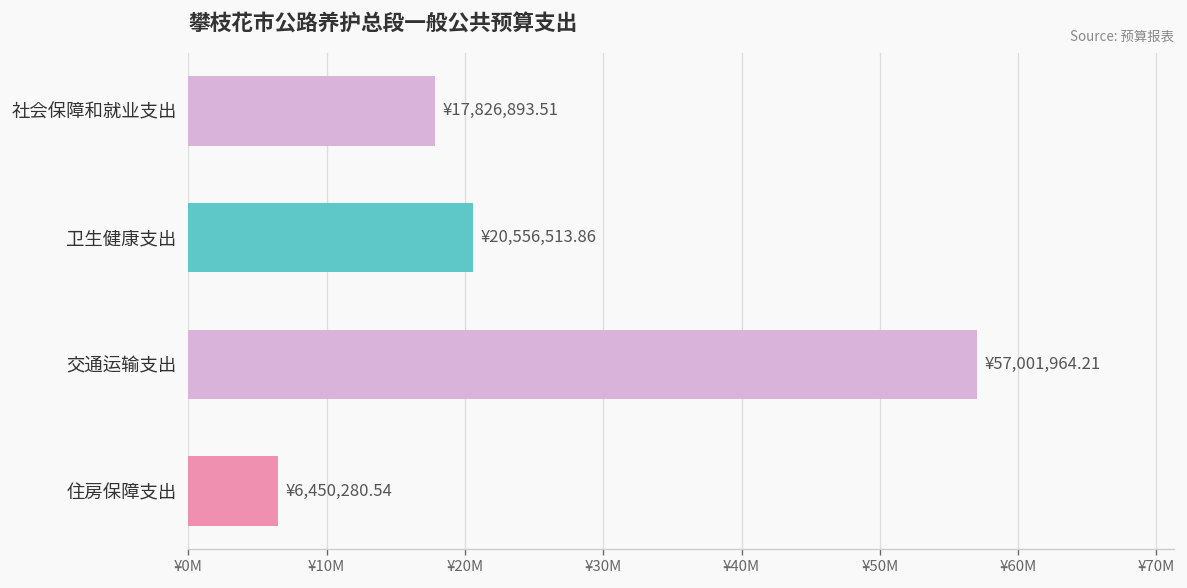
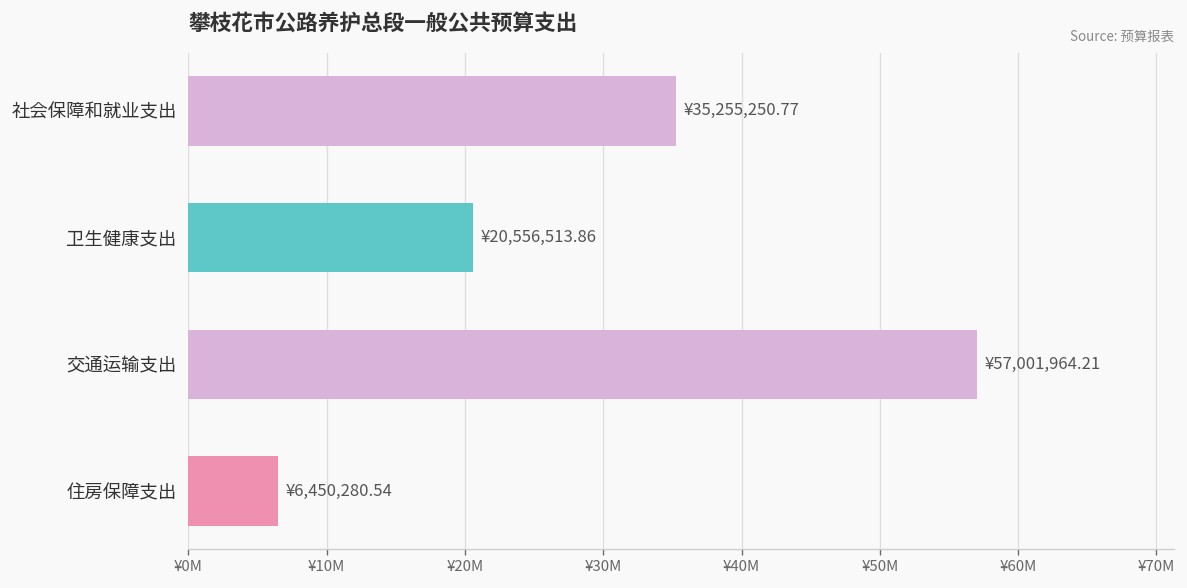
  {
-   "社会保障和就业支出": "¥17,826,893.51",
+   "社会保障和就业支出": "¥35,255,250.77",
    "卫生健康支出": "¥20,556,513.86",
    "交通运输支出": "¥57,001,964.21",
    "住房保障支出": "¥6,450,280.54"
  }
